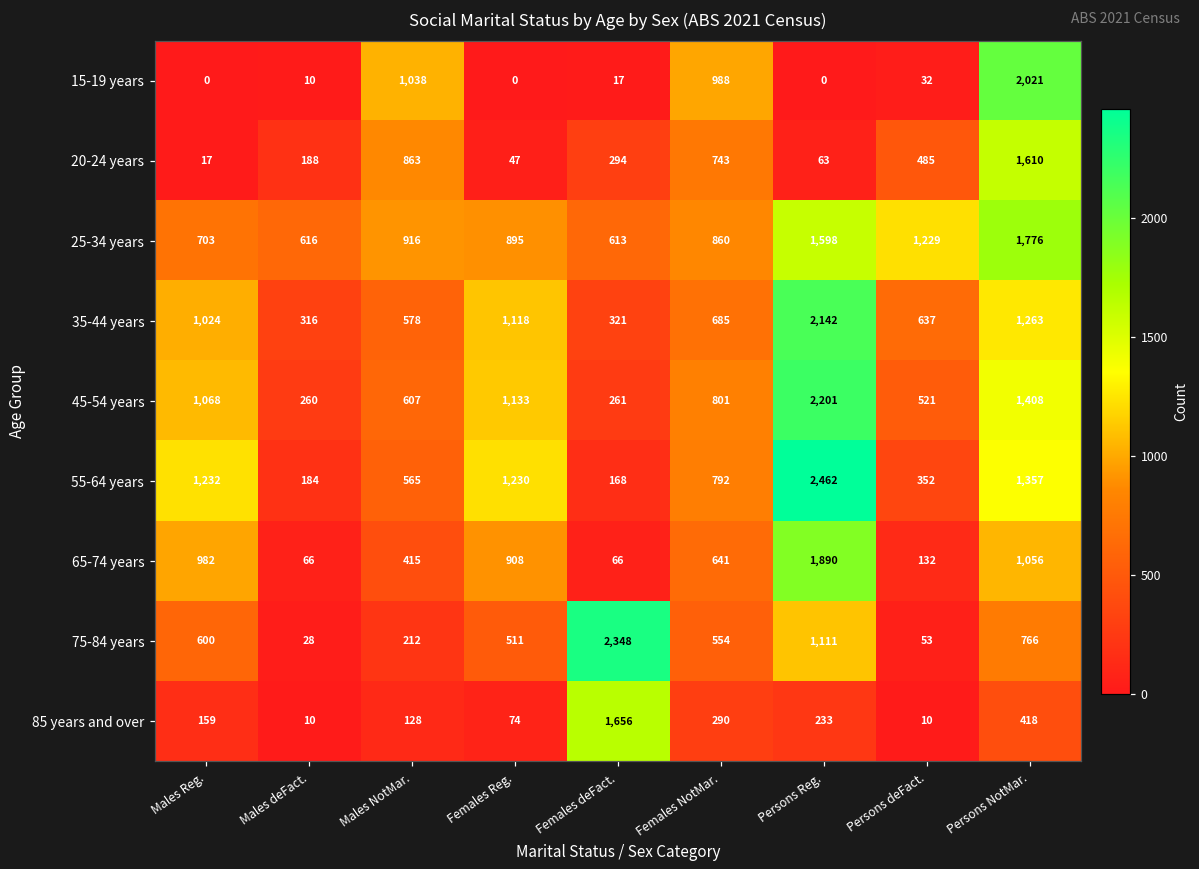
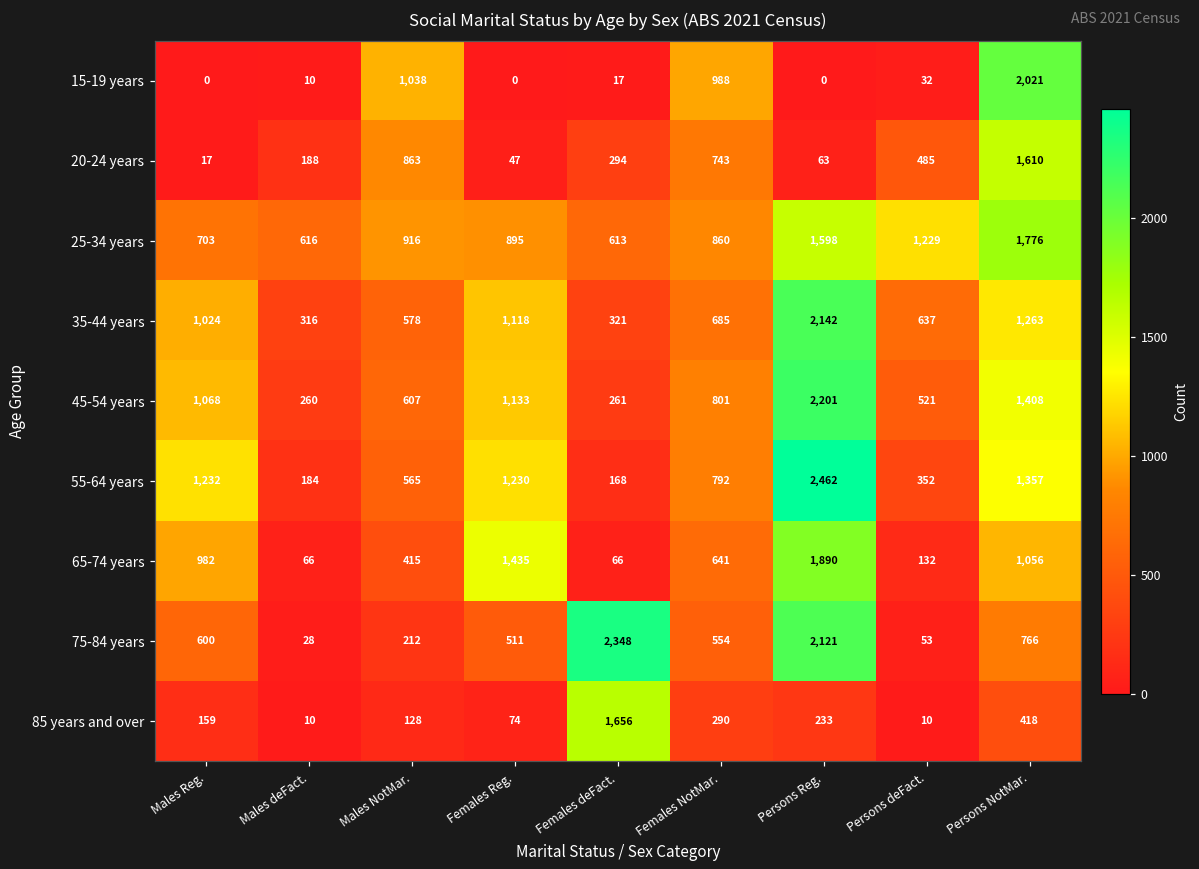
  {
    "15-19 years": {
      "Males Reg.": "0",
      "Males deFact.": "10",
      "Males NotMar.": "1,038",
      "Females Reg.": "0",
      "Females deFact.": "17",
      "Females NotMar.": "988",
      "Persons Reg.": "0",
      "Persons deFact.": "32",
      "Persons NotMar.": "2,021"
    },
    "20-24 years": {
      "Males Reg.": "17",
      "Males deFact.": "188",
      "Males NotMar.": "863",
      "Females Reg.": "47",
      "Females deFact.": "294",
      "Females NotMar.": "743",
      "Persons Reg.": "63",
      "Persons deFact.": "485",
      "Persons NotMar.": "1,610"
    },
    "25-34 years": {
      "Males Reg.": "703",
      "Males deFact.": "616",
      "Males NotMar.": "916",
      "Females Reg.": "895",
      "Females deFact.": "613",
      "Females NotMar.": "860",
      "Persons Reg.": "1,598",
      "Persons deFact.": "1,229",
      "Persons NotMar.": "1,776"
    },
    "35-44 years": {
      "Males Reg.": "1,024",
      "Males deFact.": "316",
      "Males NotMar.": "578",
      "Females Reg.": "1,118",
      "Females deFact.": "321",
      "Females NotMar.": "685",
      "Persons Reg.": "2,142",
      "Persons deFact.": "637",
      "Persons NotMar.": "1,263"
    },
    "45-54 years": {
      "Males Reg.": "1,068",
      "Males deFact.": "260",
      "Males NotMar.": "607",
      "Females Reg.": "1,133",
      "Females deFact.": "261",
      "Females NotMar.": "801",
      "Persons Reg.": "2,201",
      "Persons deFact.": "521",
      "Persons NotMar.": "1,408"
    },
    "55-64 years": {
      "Males Reg.": "1,232",
      "Males deFact.": "184",
      "Males NotMar.": "565",
      "Females Reg.": "1,230",
      "Females deFact.": "168",
      "Females NotMar.": "792",
      "Persons Reg.": "2,462",
      "Persons deFact.": "352",
      "Persons NotMar.": "1,357"
    },
    "65-74 years": {
      "Males Reg.": "982",
      "Males deFact.": "66",
      "Males NotMar.": "415",
-     "Females Reg.": "908",
+     "Females Reg.": "1,435",
      "Females deFact.": "66",
      "Females NotMar.": "641",
      "Persons Reg.": "1,890",
      "Persons deFact.": "132",
      "Persons NotMar.": "1,056"
    },
    "75-84 years": {
      "Males Reg.": "600",
      "Males deFact.": "28",
      "Males NotMar.": "212",
      "Females Reg.": "511",
      "Females deFact.": "2,348",
      "Females NotMar.": "554",
-     "Persons Reg.": "1,111",
+     "Persons Reg.": "2,121",
      "Persons deFact.": "53",
      "Persons NotMar.": "766"
    },
    "85 years and over": {
      "Males Reg.": "159",
      "Males deFact.": "10",
      "Males NotMar.": "128",
      "Females Reg.": "74",
      "Females deFact.": "1,656",
      "Females NotMar.": "290",
      "Persons Reg.": "233",
      "Persons deFact.": "10",
      "Persons NotMar.": "418"
    }
  }
